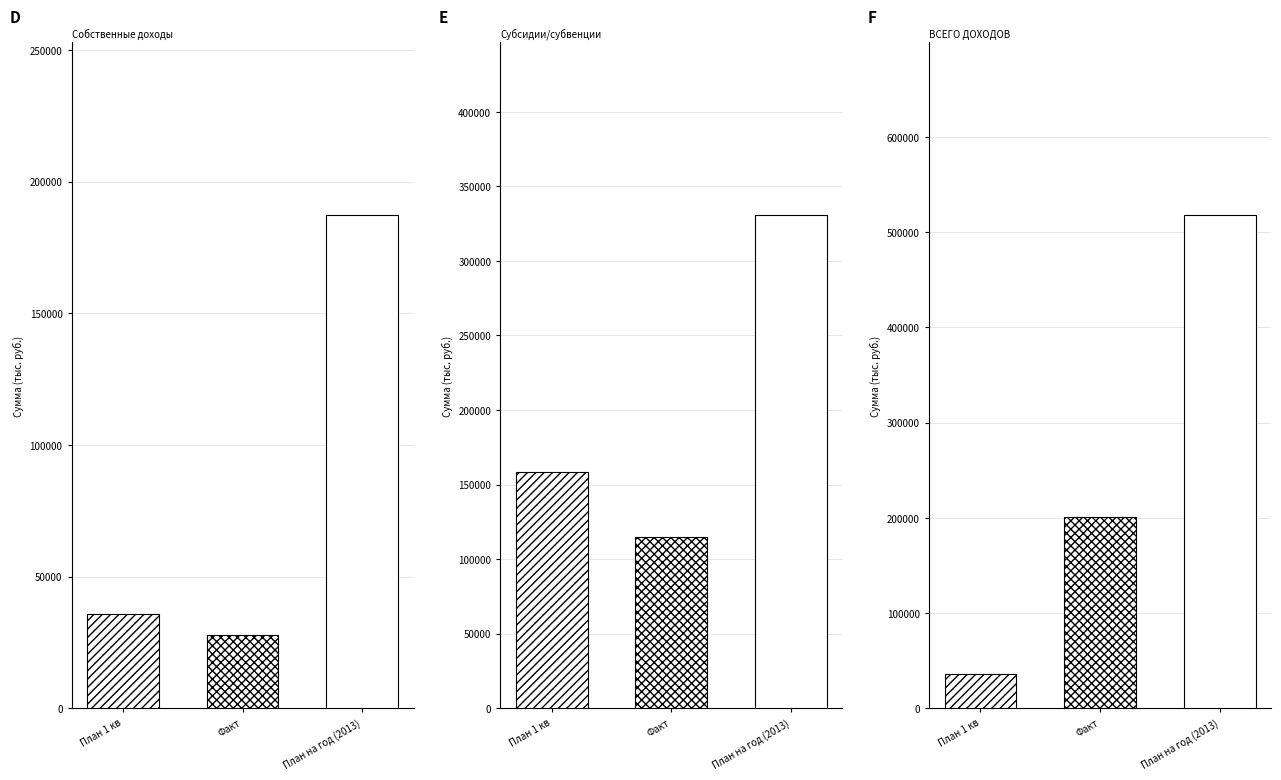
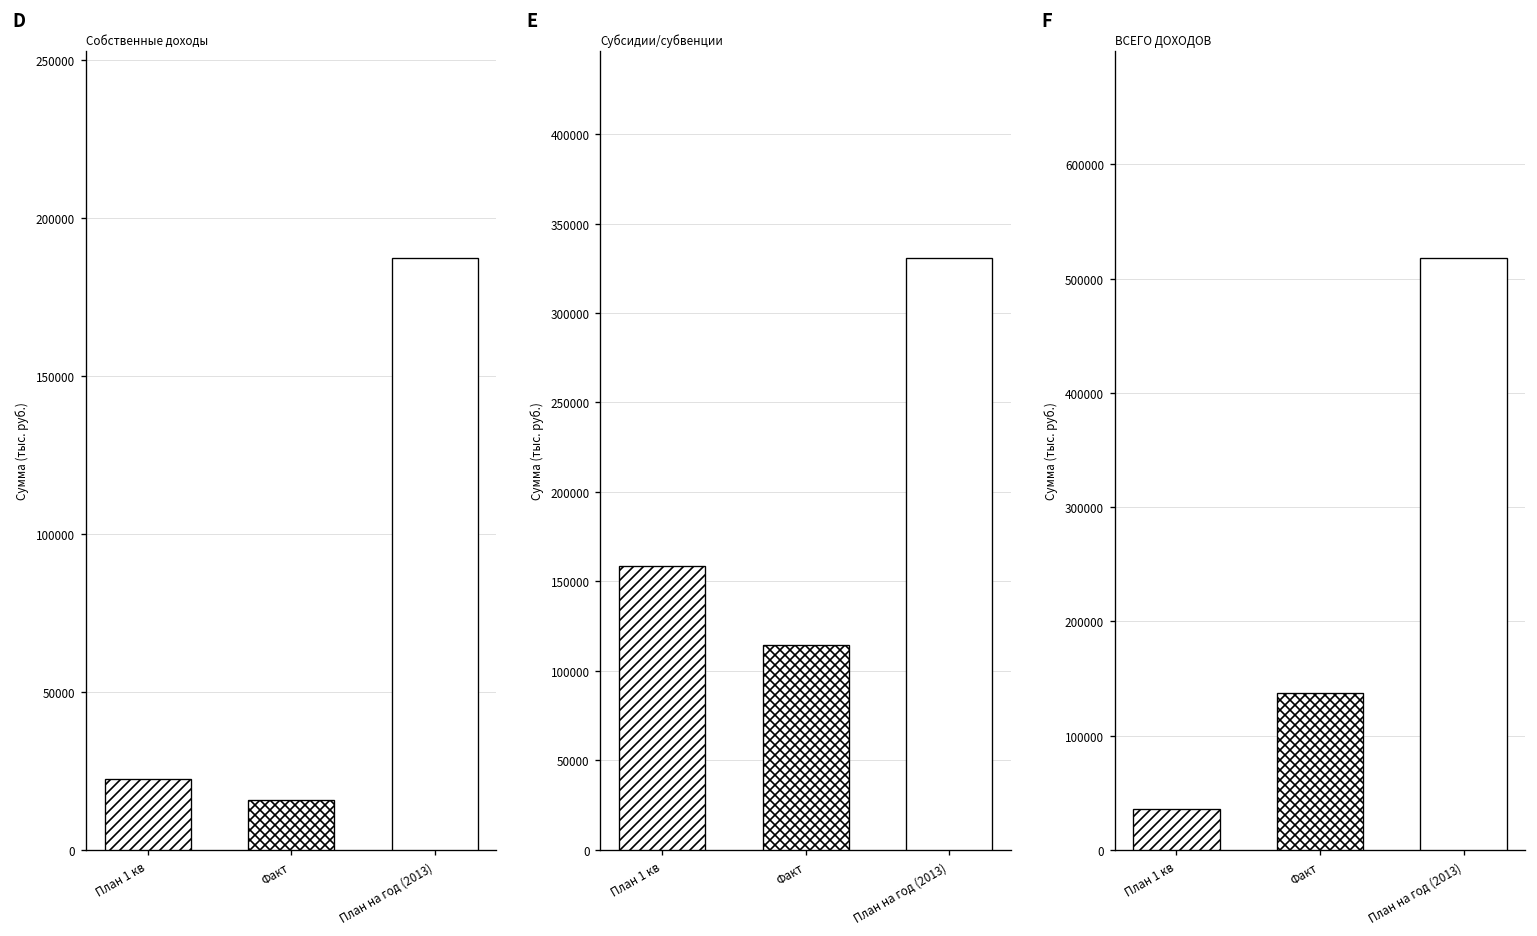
  {
    "Собственные доходы": {
-     "План 1 кв": 36000,
-     "Факт": 28000,
+     "План 1 кв": 22000,
+     "Факт": 16000,
      "План на год (2013)": 187000
    },
    "Субсидии/субвенции": {
      "План 1 кв": 159000,
      "Факт": 115000,
      "План на год (2013)": 331000
    },
    "ВСЕГО ДОХОДОВ": {
      "План 1 кв": 40000,
-     "Факт": 200000,
+     "Факт": 140000,
      "План на год (2013)": 520000
    }
  }
